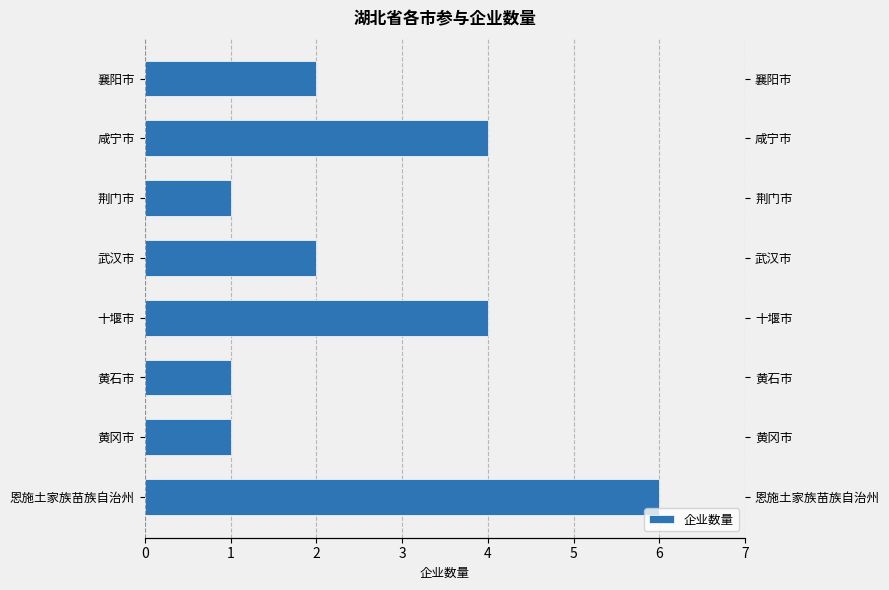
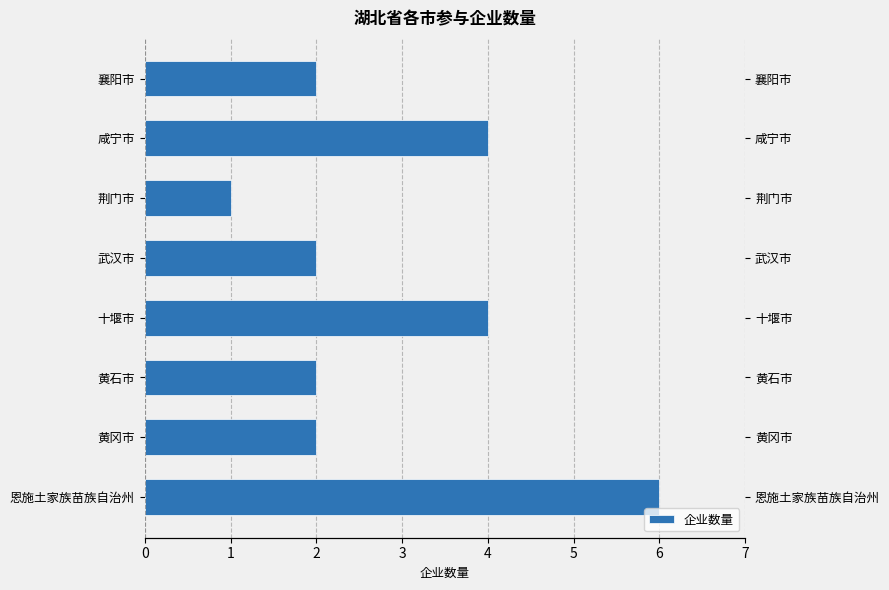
  {
    "襄阳市": 2,
    "咸宁市": 4,
    "荆门市": 1,
    "武汉市": 2,
    "十堰市": 4,
-   "黄石市": 1,
-   "黄冈市": 1,
+   "黄石市": 2,
+   "黄冈市": 2,
    "恩施土家族苗族自治州": 6
  }
